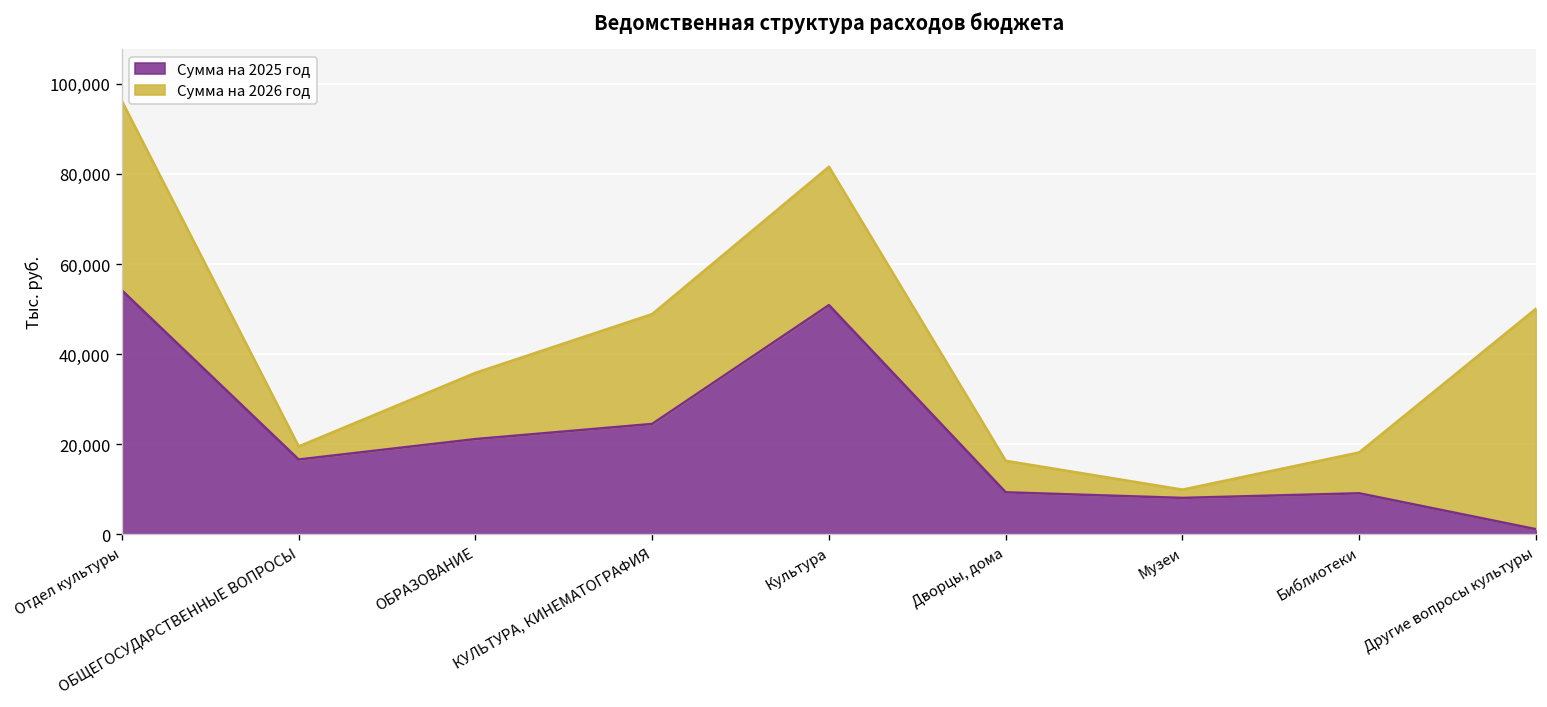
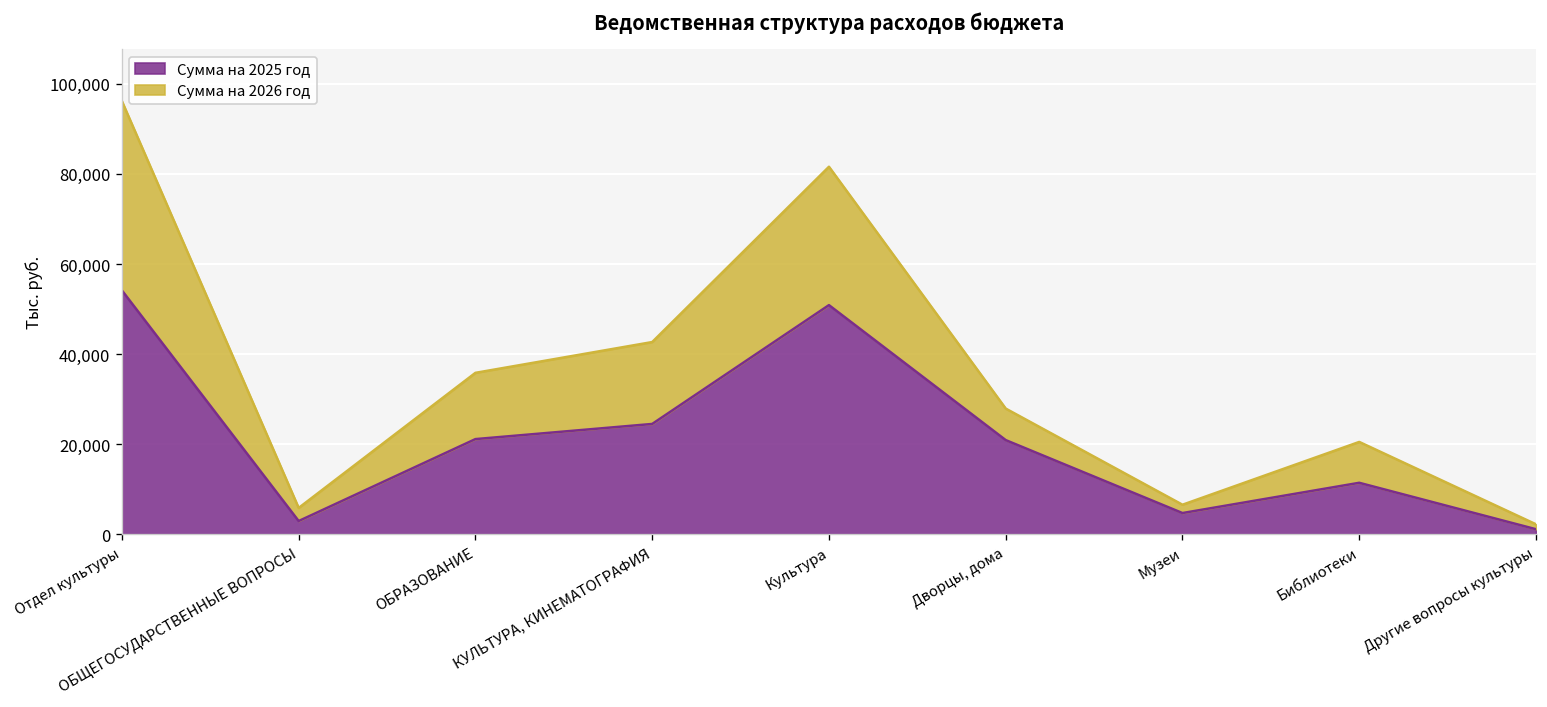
  {
    "Сумма на 2025 год": {
      "Отдел культуры": "54,000",
-     "ОБЩЕГОСУДАРСТВЕННЫЕ ВОПРОСЫ": "17,000",
+     "ОБЩЕГОСУДАРСТВЕННЫЕ ВОПРОСЫ": "3,000",
      "ОБРАЗОВАНИЕ": "21,000",
      "КУЛЬТУРА, КИНЕМАТОГРАФИЯ": "24,000",
      "Культура": "51,000",
-     "Дворцы, дома": "9,000",
-     "Музеи": "8,000",
-     "Библиотеки": "9,000",
+     "Дворцы, дома": "21,000",
+     "Музеи": "5,000",
+     "Библиотеки": "11,000",
      "Другие вопросы культуры": "1,000"
    },
    "Сумма на 2026 год": {
      "Отдел культуры": "42,000",
      "ОБЩЕГОСУДАРСТВЕННЫЕ ВОПРОСЫ": "3,000",
      "ОБРАЗОВАНИЕ": "15,000",
-     "КУЛЬТУРА, КИНЕМАТОГРАФИЯ": "24,000",
+     "КУЛЬТУРА, КИНЕМАТОГРАФИЯ": "18,000",
      "Культура": "31,000",
      "Дворцы, дома": "7,000",
      "Музеи": "2,000",
      "Библиотеки": "9,000",
-     "Другие вопросы культуры": "49,000"
+     "Другие вопросы культуры": "1,000"
    }
  }
